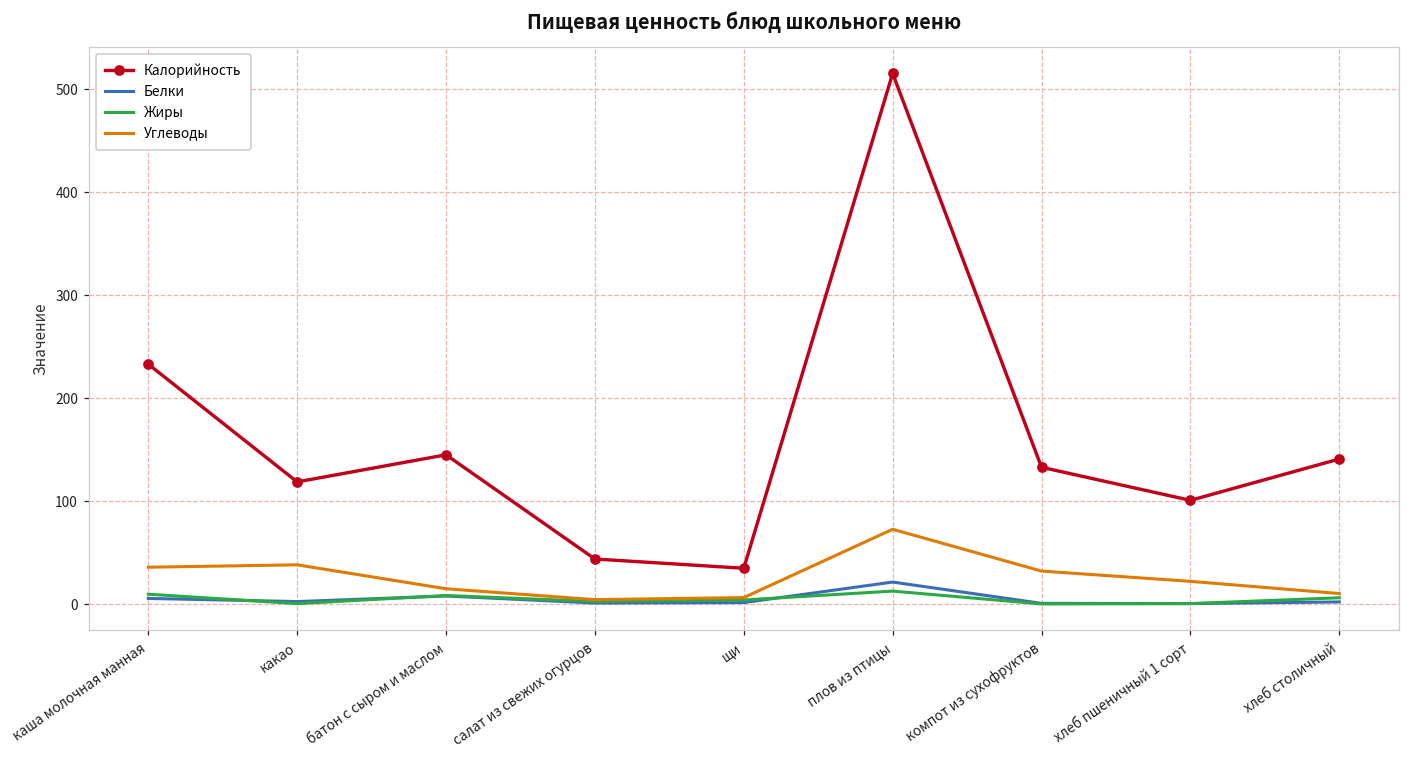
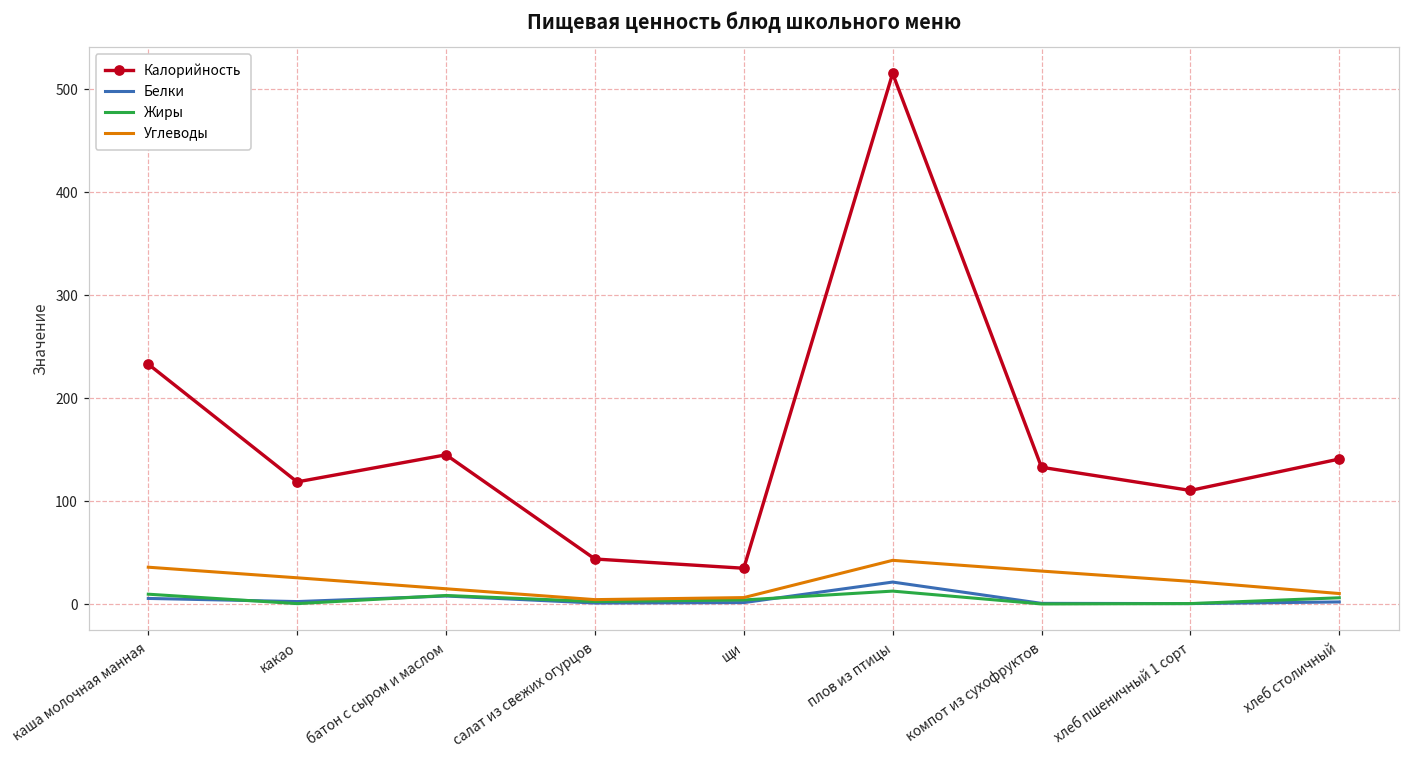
  {
    "Калорийность": {
      "каша молочная манная": 230,
      "какао": 120,
      "батон с сыром и маслом": 140,
      "салат из свежих огурцов": 40,
      "щи": 30,
      "плов из птицы": 520,
      "компот из сухофруктов": 130,
-     "хлеб пшеничный 1 сорт": 100,
+     "хлеб пшеничный 1 сорт": 110,
      "хлеб столичный": 140
    },
    "Белки": {
      "каша молочная манная": 10,
      "плов из птицы": 20,
      "хлеб столичный": 0
    },
    "Жиры": {
      "каша молочная манная": 10,
      "плов из птицы": 10,
      "хлеб столичный": 10
    },
    "Углеводы": {
      "каша молочная манная": 40,
-     "какао": 40,
+     "какао": 30,
      "батон с сыром и маслом": 10,
-     "плов из птицы": 70,
+     "плов из птицы": 40,
      "компот из сухофруктов": 30,
      "хлеб пшеничный 1 сорт": 20,
      "хлеб столичный": 10
    }
  }
